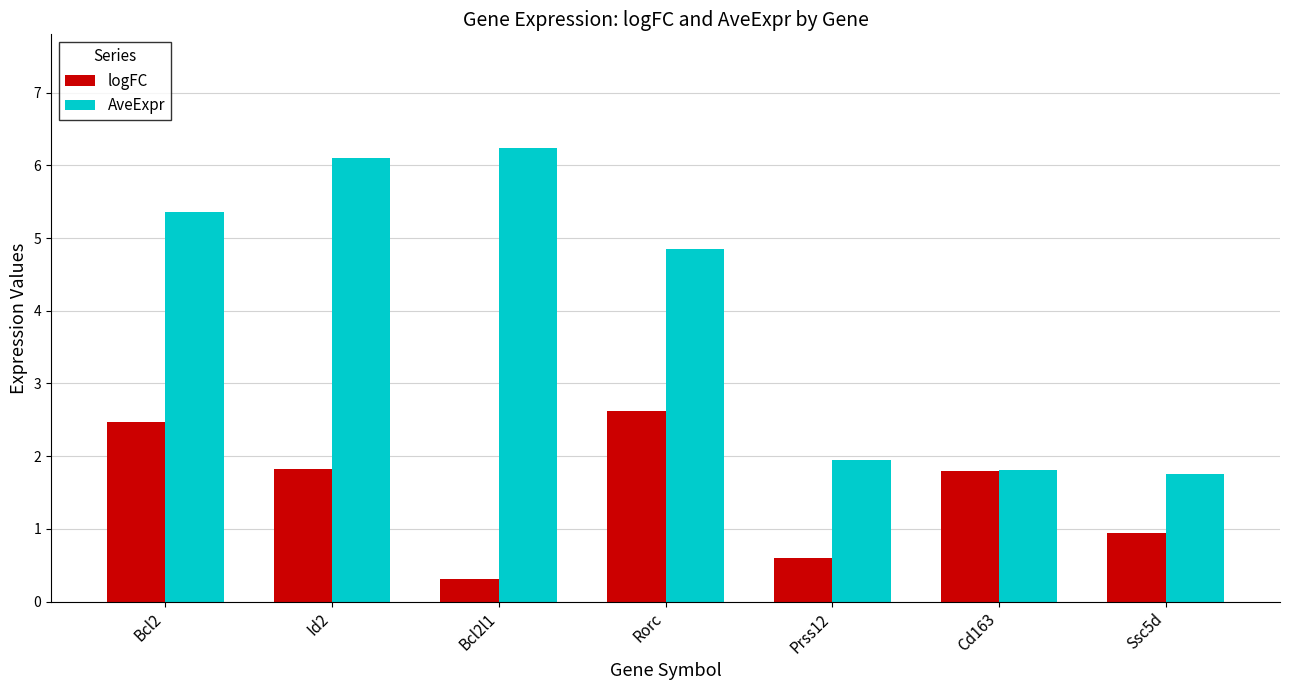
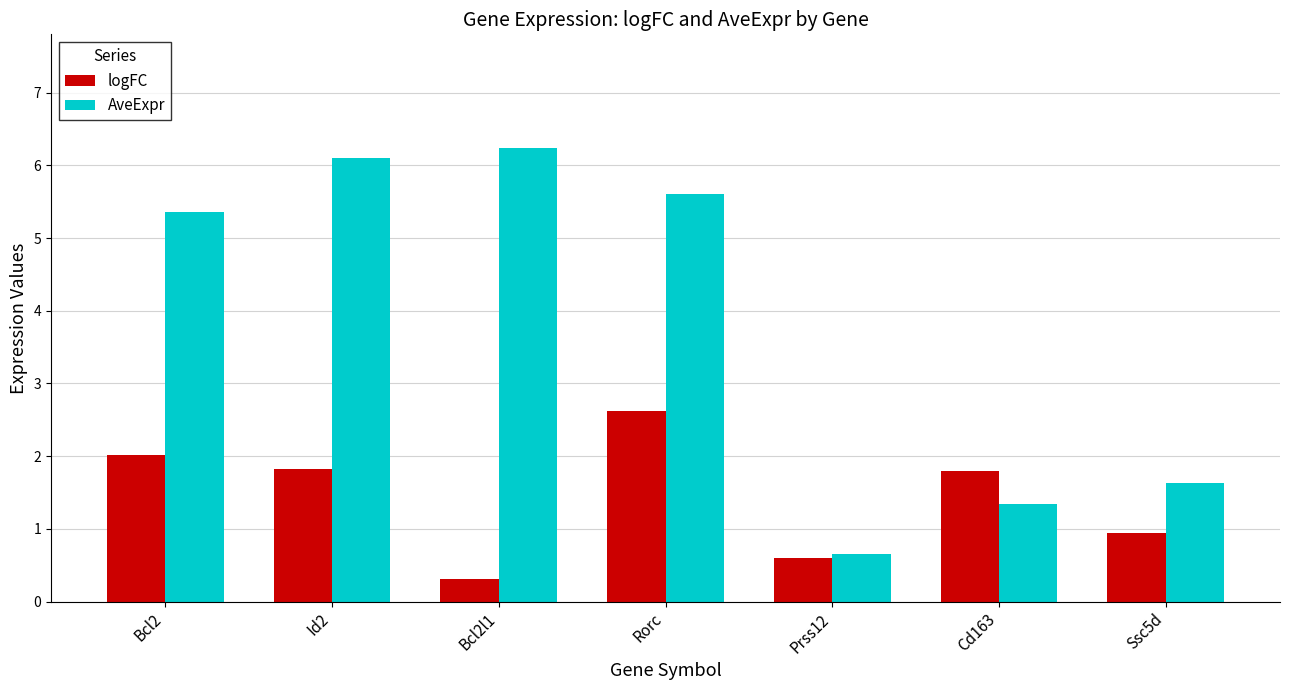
  {
    "logFC": {
-     "Bcl2": 2.5,
+     "Bcl2": 2.0,
      "Id2": 1.8,
      "Bcl2l1": 0.3,
      "Rorc": 2.6,
      "Prss12": 0.6,
      "Cd163": 1.8,
      "Ssc5d": 0.9
    },
    "AveExpr": {
      "Bcl2": 5.4,
      "Id2": 6.1,
      "Bcl2l1": 6.2,
-     "Rorc": 4.8,
-     "Prss12": 1.9,
-     "Cd163": 1.8,
-     "Ssc5d": 1.8
+     "Rorc": 5.6,
+     "Prss12": 0.7,
+     "Cd163": 1.3,
+     "Ssc5d": 1.6
    }
  }
